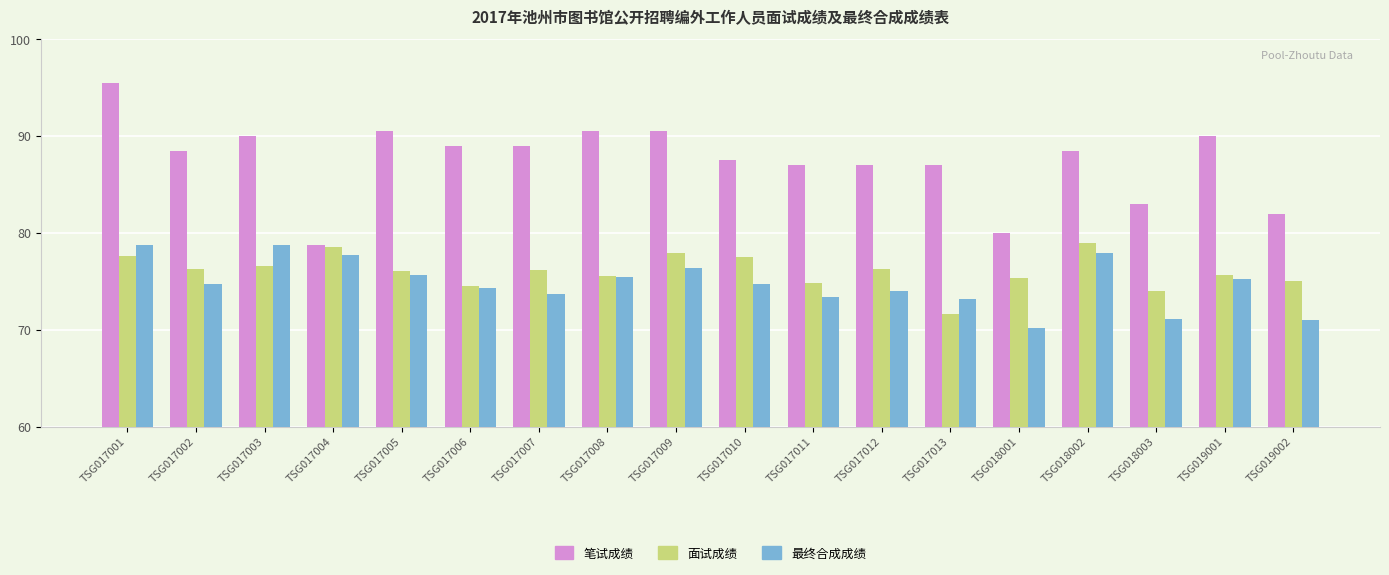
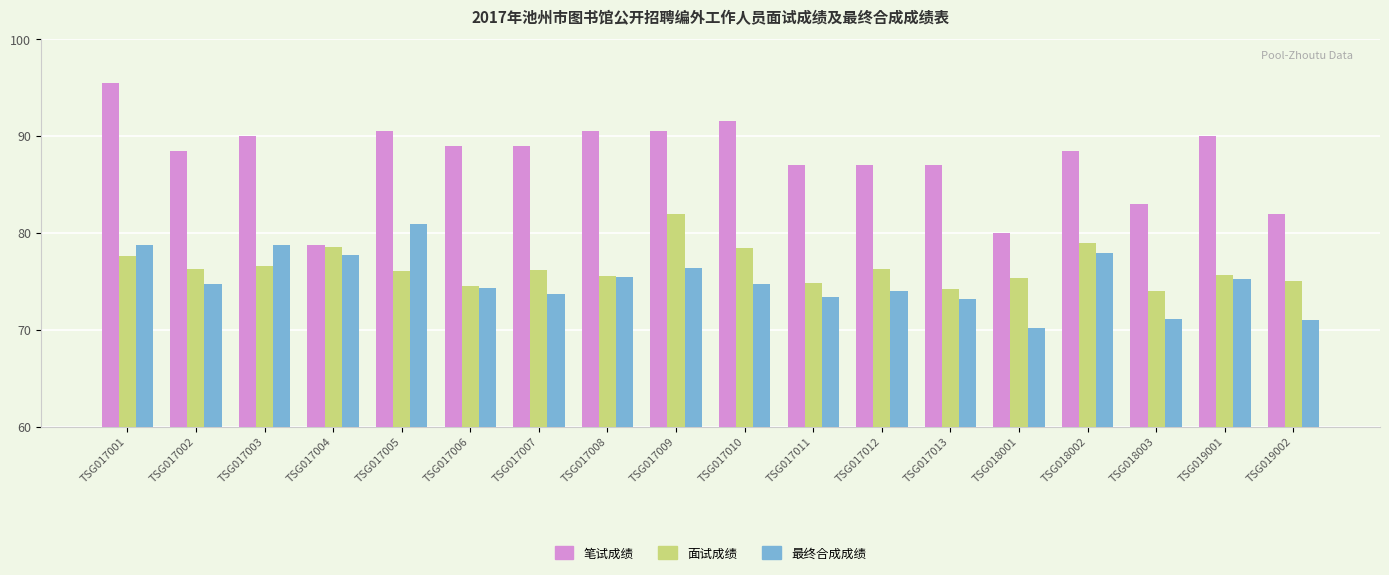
  {
    "笔试成绩": {
      "TSG017001": 96,
      "TSG017002": 89,
      "TSG017003": 90,
      "TSG017004": 79,
      "TSG017005": 91,
      "TSG017006": 89,
      "TSG017007": 89,
      "TSG017008": 91,
      "TSG017009": 91,
-     "TSG017010": 88,
+     "TSG017010": 92,
      "TSG017011": 87,
      "TSG017012": 87,
      "TSG017013": 87,
      "TSG018001": 80,
      "TSG018002": 89,
      "TSG018003": 83,
      "TSG019001": 90,
      "TSG019002": 82
    },
    "面试成绩": {
      "TSG017001": 78,
      "TSG017002": 76,
      "TSG017003": 77,
      "TSG017004": 79,
      "TSG017005": 76,
      "TSG017006": 75,
      "TSG017007": 76,
      "TSG017008": 76,
-     "TSG017009": 78,
-     "TSG017010": 78,
+     "TSG017009": 82,
+     "TSG017010": 79,
      "TSG017011": 75,
      "TSG017012": 76,
-     "TSG017013": 72,
+     "TSG017013": 74,
      "TSG018001": 75,
      "TSG018002": 79,
      "TSG018003": 74,
      "TSG019001": 76,
      "TSG019002": 75
    },
    "最终合成成绩": {
      "TSG017001": 79,
      "TSG017002": 75,
      "TSG017003": 79,
      "TSG017004": 78,
-     "TSG017005": 76,
+     "TSG017005": 81,
      "TSG017006": 74,
      "TSG017007": 74,
      "TSG017008": 75,
      "TSG017009": 76,
      "TSG017010": 75,
      "TSG017011": 73,
      "TSG017012": 74,
      "TSG017013": 73,
      "TSG018001": 70,
      "TSG018002": 78,
      "TSG018003": 71,
      "TSG019001": 75,
      "TSG019002": 71
    }
  }
